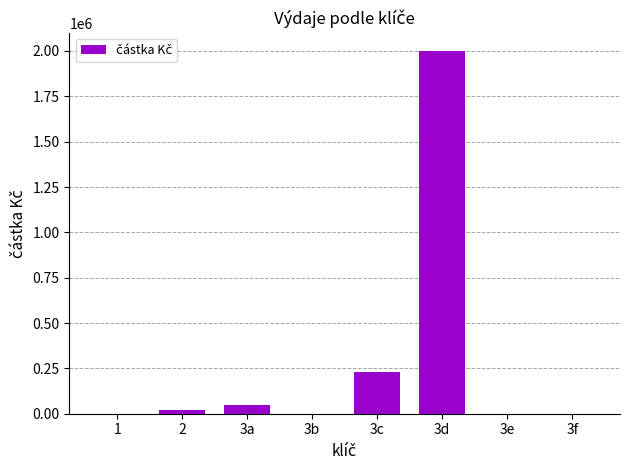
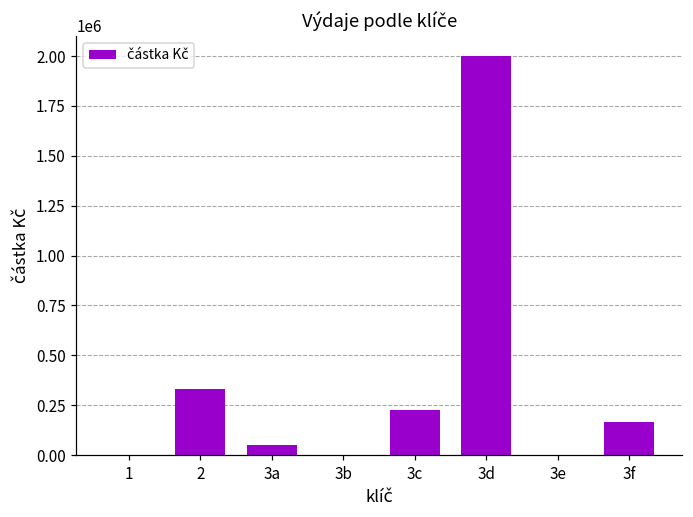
  {
    "1": 0,
-   "2": 20000,
+   "2": 330000,
    "3a": 50000,
    "3b": 0,
    "3c": 230000,
    "3d": 2000000,
    "3e": 0,
-   "3f": 0
+   "3f": 170000
  }
